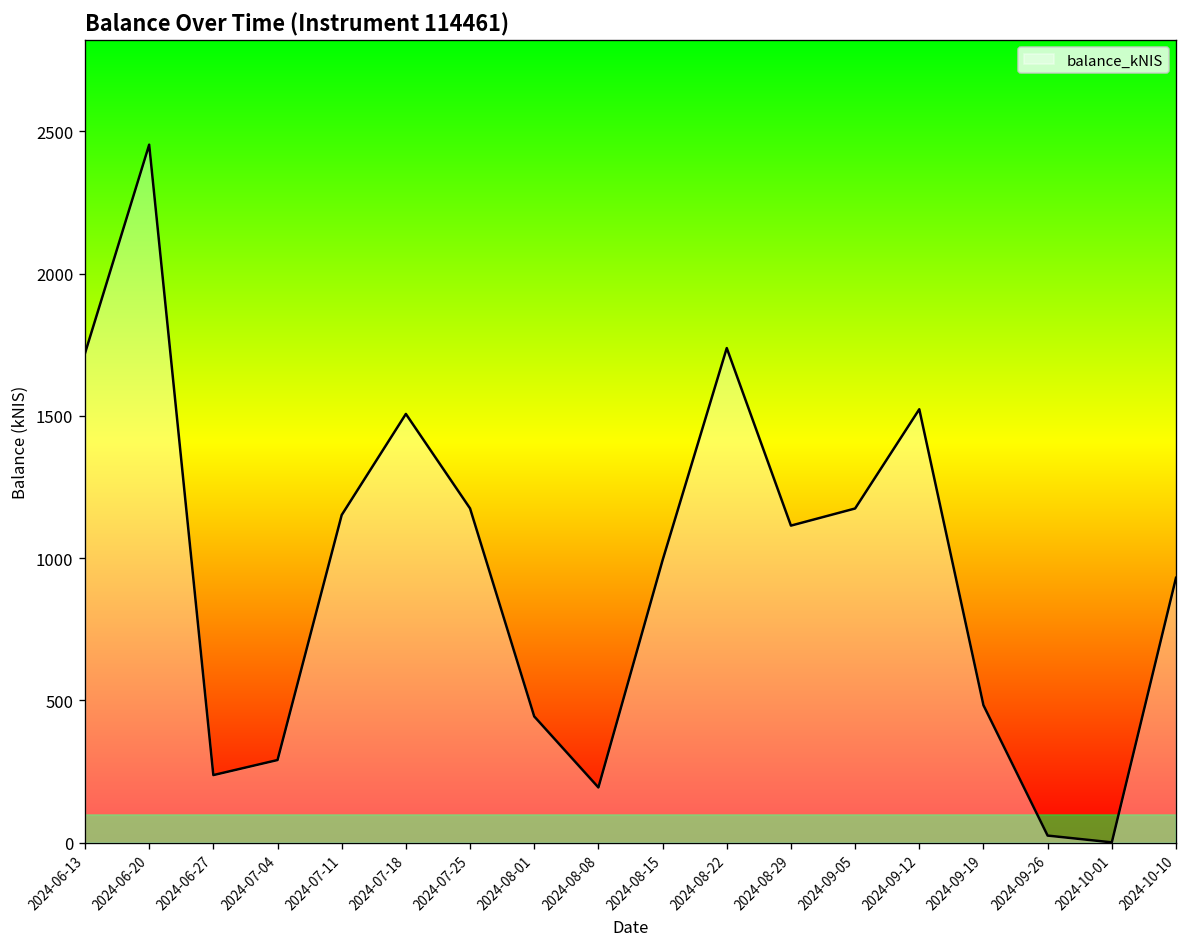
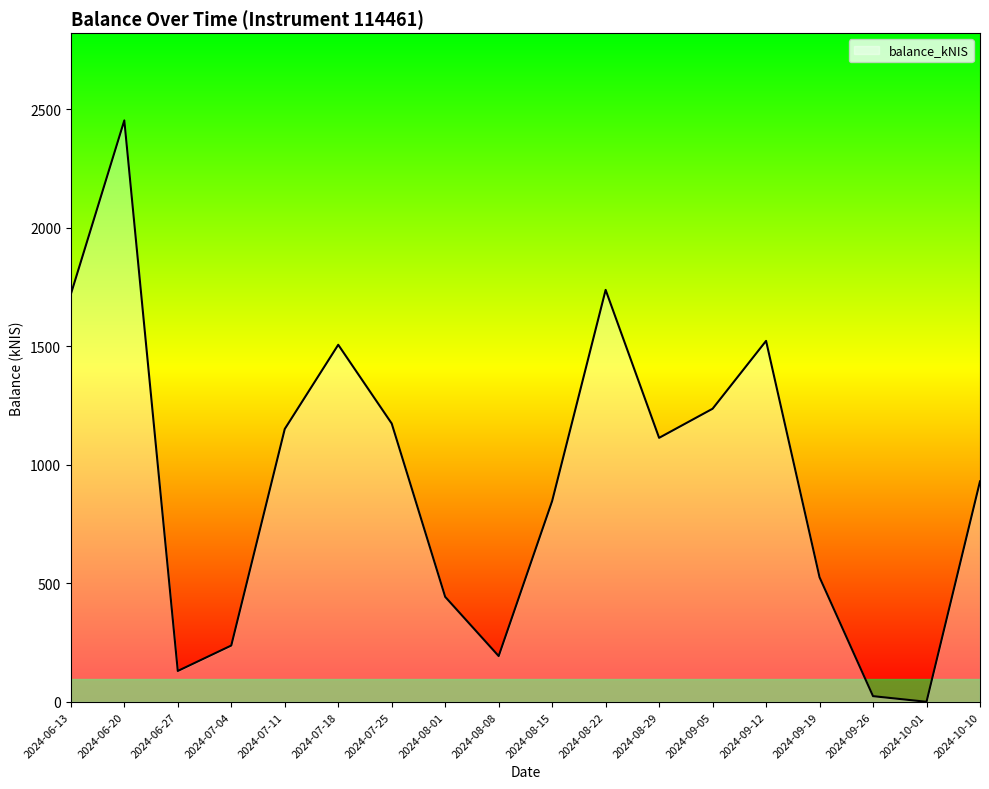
  {
    "2024-06-13": 1720,
    "2024-06-20": 2450,
-   "2024-06-27": 240,
-   "2024-07-04": 290,
+   "2024-06-27": 130,
+   "2024-07-04": 240,
    "2024-07-11": 1150,
    "2024-07-18": 1510,
    "2024-07-25": 1170,
    "2024-08-01": 440,
    "2024-08-08": 190,
-   "2024-08-15": 990,
+   "2024-08-15": 850,
    "2024-08-22": 1740,
    "2024-08-29": 1110,
-   "2024-09-05": 1170,
+   "2024-09-05": 1240,
    "2024-09-12": 1520,
-   "2024-09-19": 480,
+   "2024-09-19": 530,
    "2024-10-10": 930
  }
